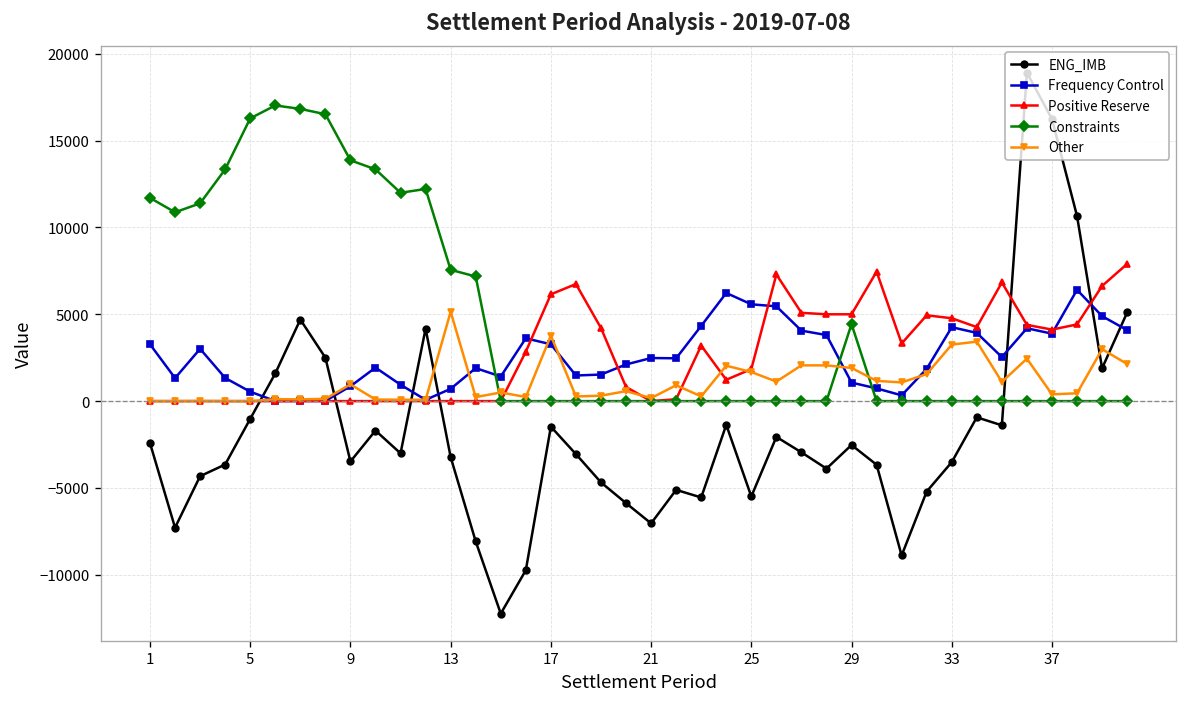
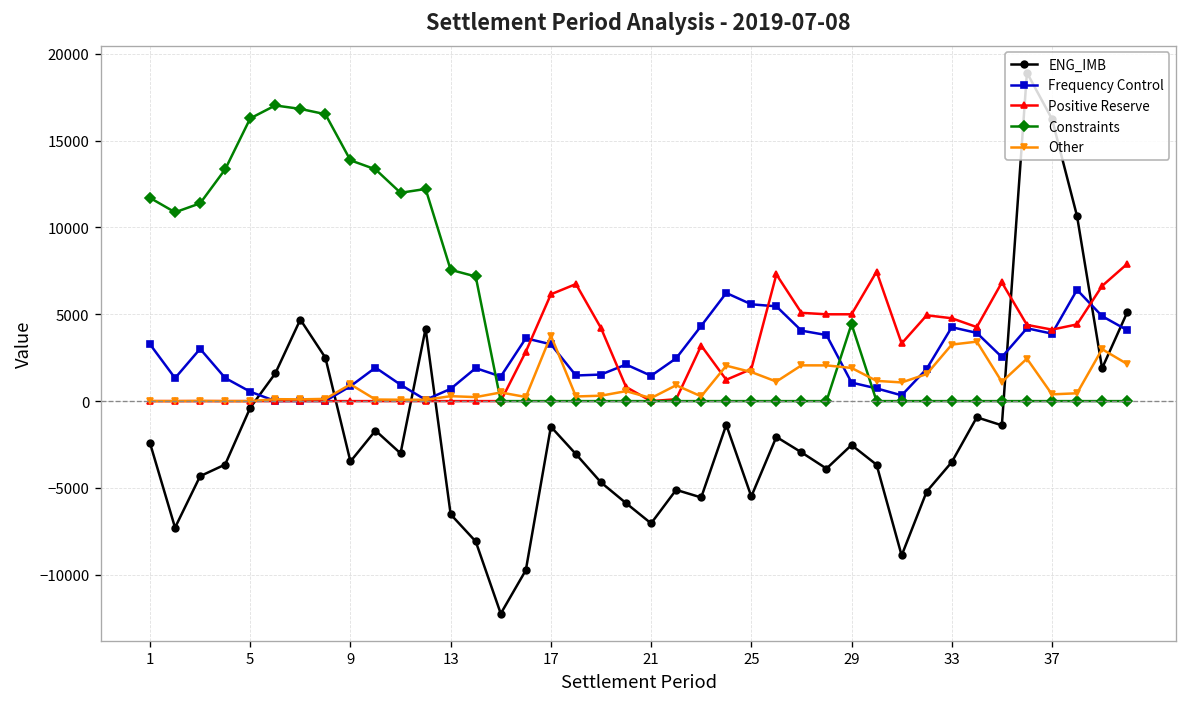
  {
    "ENG_IMB": {
      "1": -2400,
-     "5": -1000,
+     "5": -400,
      "9": -3500,
-     "13": -3200,
+     "13": -6500,
      "17": -1500,
      "21": -7000,
      "25": -5500,
      "29": -2500,
      "33": -3500
    },
    "Frequency Control": {
      "1": 3300,
      "5": 500,
      "13": 700,
      "17": 3300,
-     "21": 2500,
+     "21": 1500,
      "25": 5600,
      "29": 1100,
      "33": 4300,
      "37": 3900
    },
    "Positive Reserve": {
      "9": 0,
      "13": 0,
      "17": 6200,
      "29": 5000,
      "33": 4800,
      "37": 4100
    },
    "Constraints": {
      "1": 11700,
      "5": 16300,
      "9": 13900,
      "13": 7600,
      "17": 0,
      "25": 0,
      "29": 4400,
      "33": 0,
      "37": 0
    },
    "Other": {
-     "13": 5100,
+     "13": 300,
      "17": 3800,
      "29": 1900,
      "33": 3300,
      "37": 400
    }
  }
